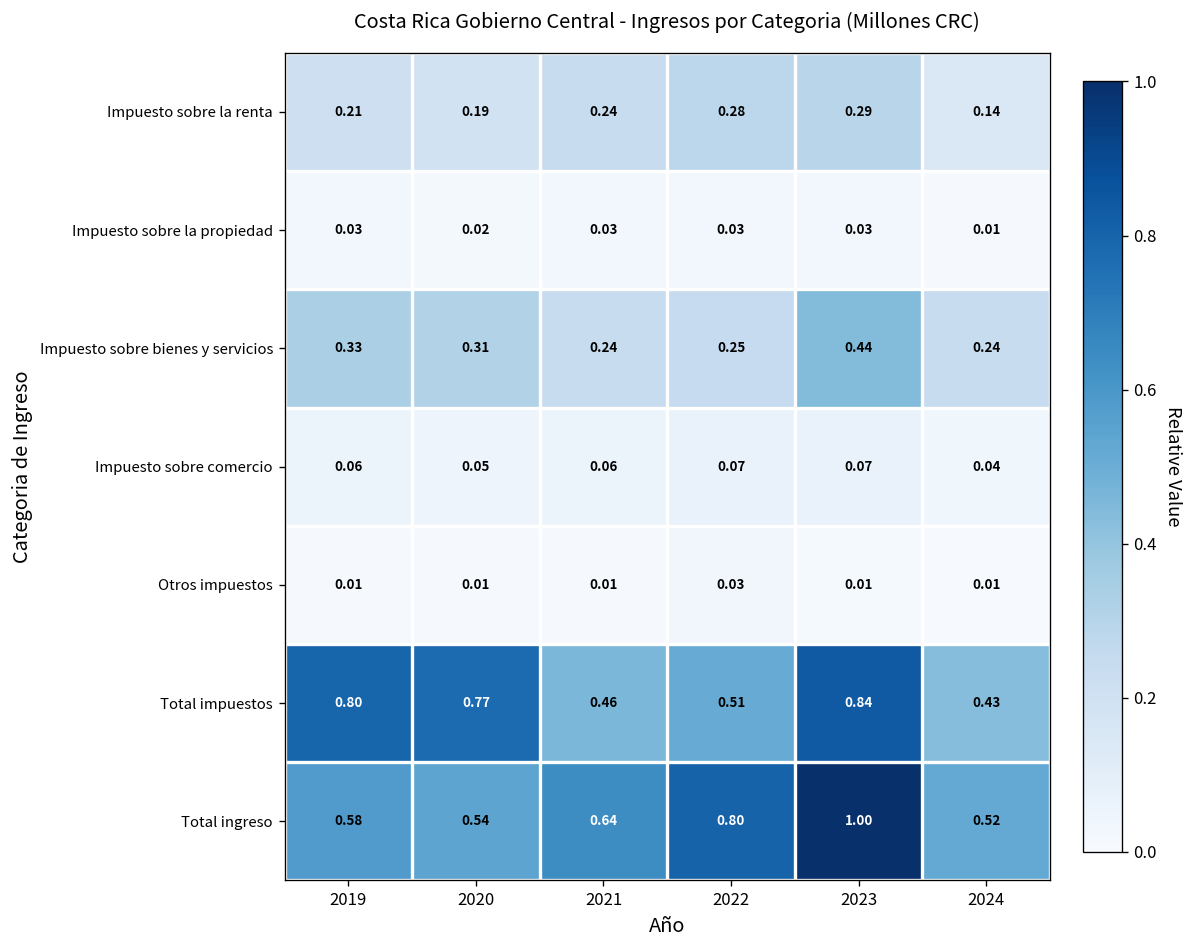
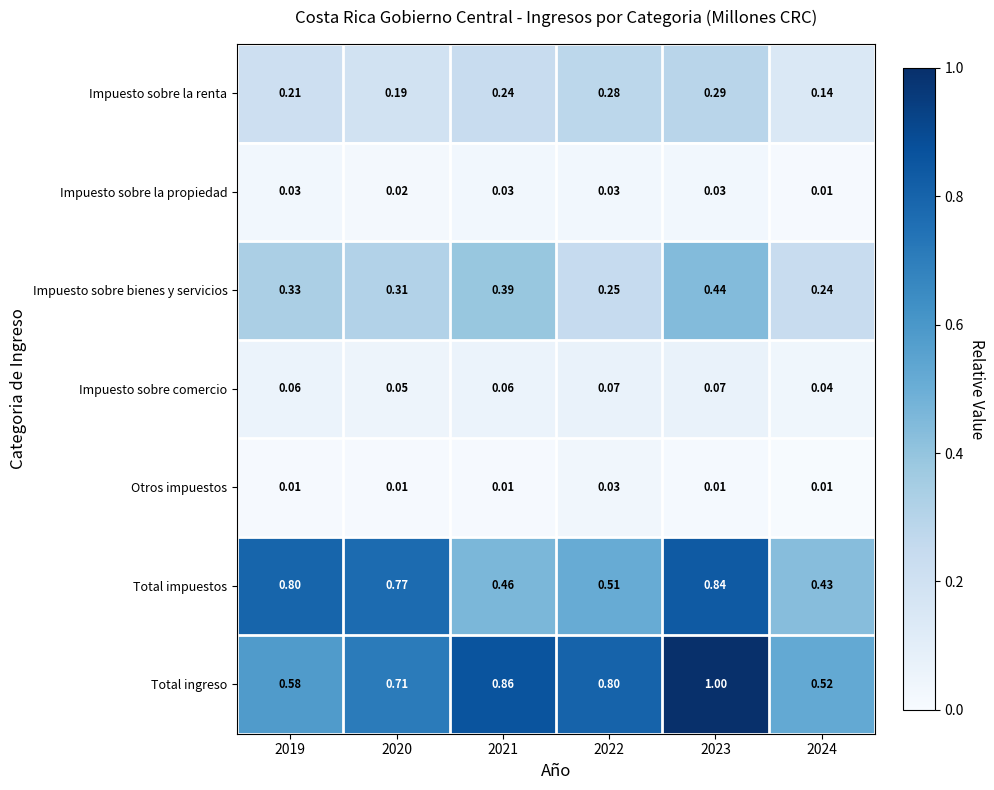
  {
    "Impuesto sobre la renta": {
      "2019": 0.21,
      "2020": 0.19,
      "2021": 0.24,
      "2022": 0.28,
      "2023": 0.29,
      "2024": 0.14
    },
    "Impuesto sobre la propiedad": {
      "2019": 0.03,
      "2020": 0.02,
      "2021": 0.03,
      "2022": 0.03,
      "2023": 0.03,
      "2024": 0.01
    },
    "Impuesto sobre bienes y servicios": {
      "2019": 0.33,
      "2020": 0.31,
-     "2021": 0.24,
+     "2021": 0.39,
      "2022": 0.25,
      "2023": 0.44,
      "2024": 0.24
    },
    "Impuesto sobre comercio": {
      "2019": 0.06,
      "2020": 0.05,
      "2021": 0.06,
      "2022": 0.07,
      "2023": 0.07,
      "2024": 0.04
    },
    "Otros impuestos": {
      "2019": 0.01,
      "2020": 0.01,
      "2021": 0.01,
      "2022": 0.03,
      "2023": 0.01,
      "2024": 0.01
    },
    "Total impuestos": {
      "2019": 0.80,
      "2020": 0.77,
      "2021": 0.46,
      "2022": 0.51,
      "2023": 0.84,
      "2024": 0.43
    },
    "Total ingreso": {
      "2019": 0.58,
-     "2020": 0.54,
-     "2021": 0.64,
+     "2020": 0.71,
+     "2021": 0.86,
      "2022": 0.80,
      "2023": 1.00,
      "2024": 0.52
    }
  }
